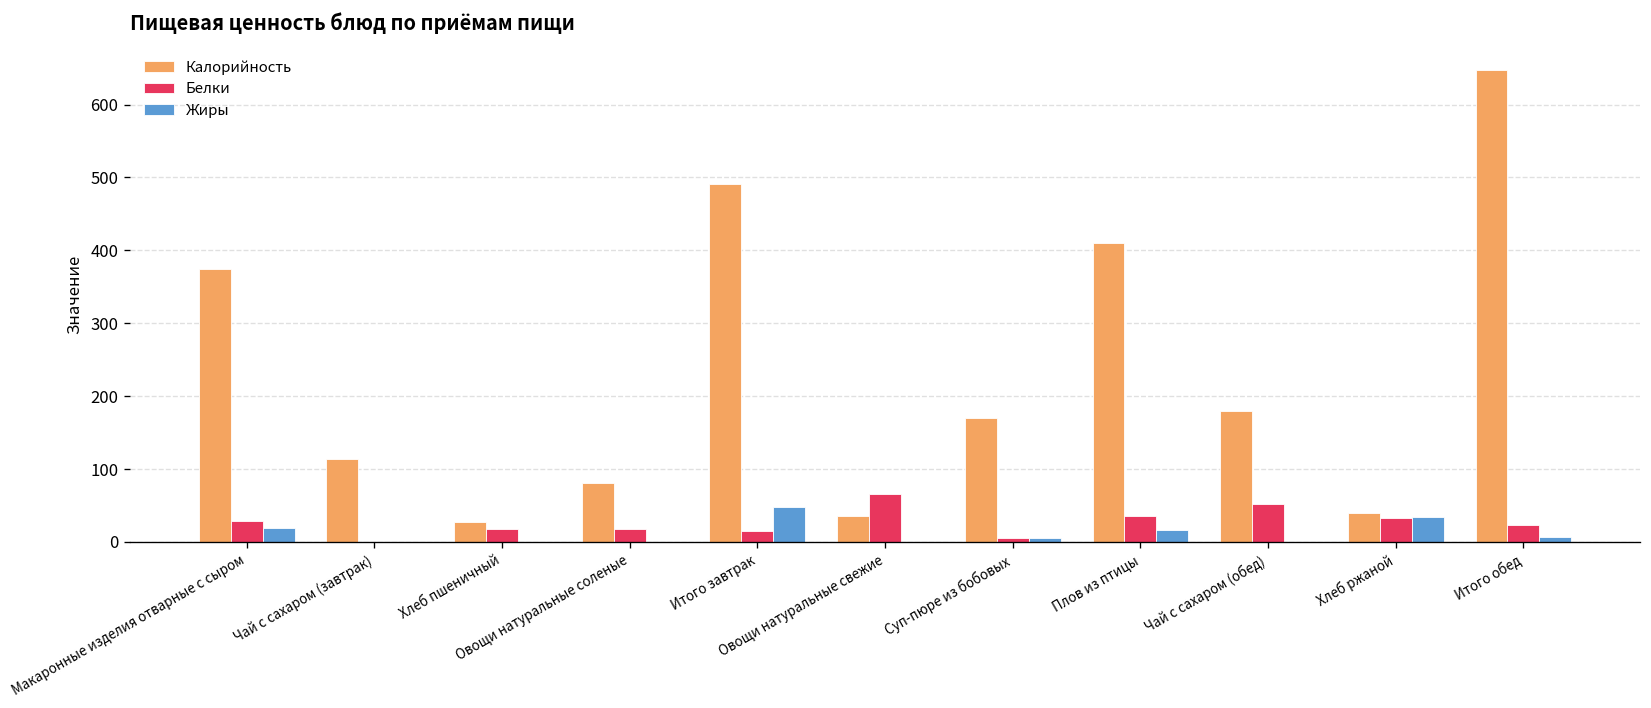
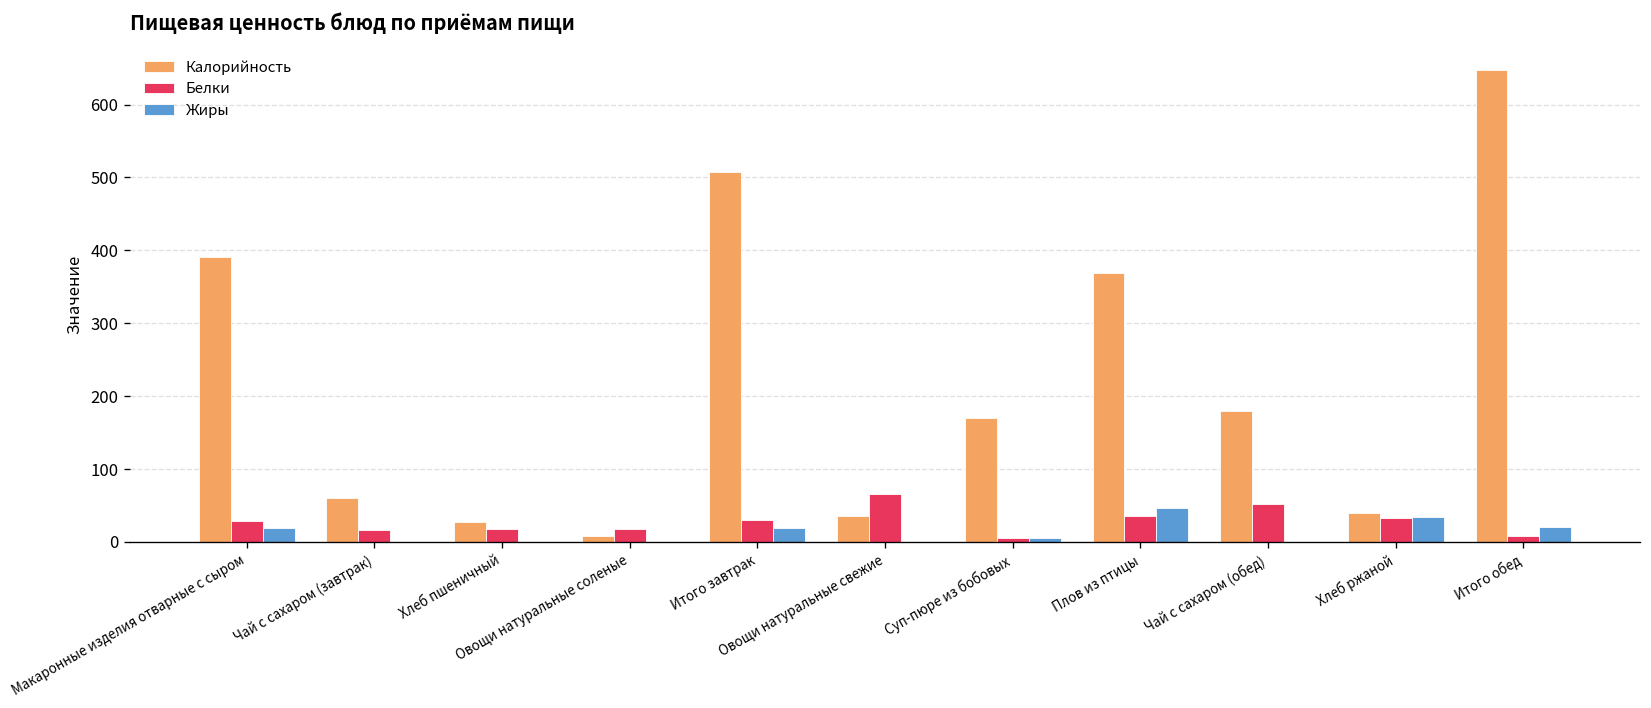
  {
    "Калорийность": {
-     "Макаронные изделия отварные с сыром": 370,
-     "Чай с сахаром (завтрак)": 110,
+     "Макаронные изделия отварные с сыром": 390,
+     "Чай с сахаром (завтрак)": 60,
      "Хлеб пшеничный": 30,
-     "Овощи натуральные соленые": 80,
-     "Итого завтрак": 490,
+     "Овощи натуральные соленые": 10,
+     "Итого завтрак": 510,
      "Овощи натуральные свежие": 40,
      "Суп-пюре из бобовых": 170,
-     "Плов из птицы": 410,
+     "Плов из птицы": 370,
      "Чай с сахаром (обед)": 180,
      "Хлеб ржаной": 40,
      "Итого обед": 650
    },
    "Белки": {
      "Макаронные изделия отварные с сыром": 30,
-     "Чай с сахаром (завтрак)": 0,
+     "Чай с сахаром (завтрак)": 20,
      "Хлеб пшеничный": 20,
      "Овощи натуральные соленые": 20,
-     "Итого завтрак": 20,
+     "Итого завтрак": 30,
      "Овощи натуральные свежие": 70,
      "Суп-пюре из бобовых": 10,
      "Плов из птицы": 40,
      "Чай с сахаром (обед)": 50,
      "Хлеб ржаной": 30,
-     "Итого обед": 20
+     "Итого обед": 10
    },
    "Жиры": {
      "Макаронные изделия отварные с сыром": 20,
      "Овощи натуральные соленые": 0,
-     "Итого завтрак": 50,
+     "Итого завтрак": 20,
      "Овощи натуральные свежие": 0,
      "Суп-пюре из бобовых": 0,
-     "Плов из птицы": 20,
+     "Плов из птицы": 50,
      "Хлеб ржаной": 30,
-     "Итого обед": 10
+     "Итого обед": 20
    }
  }
